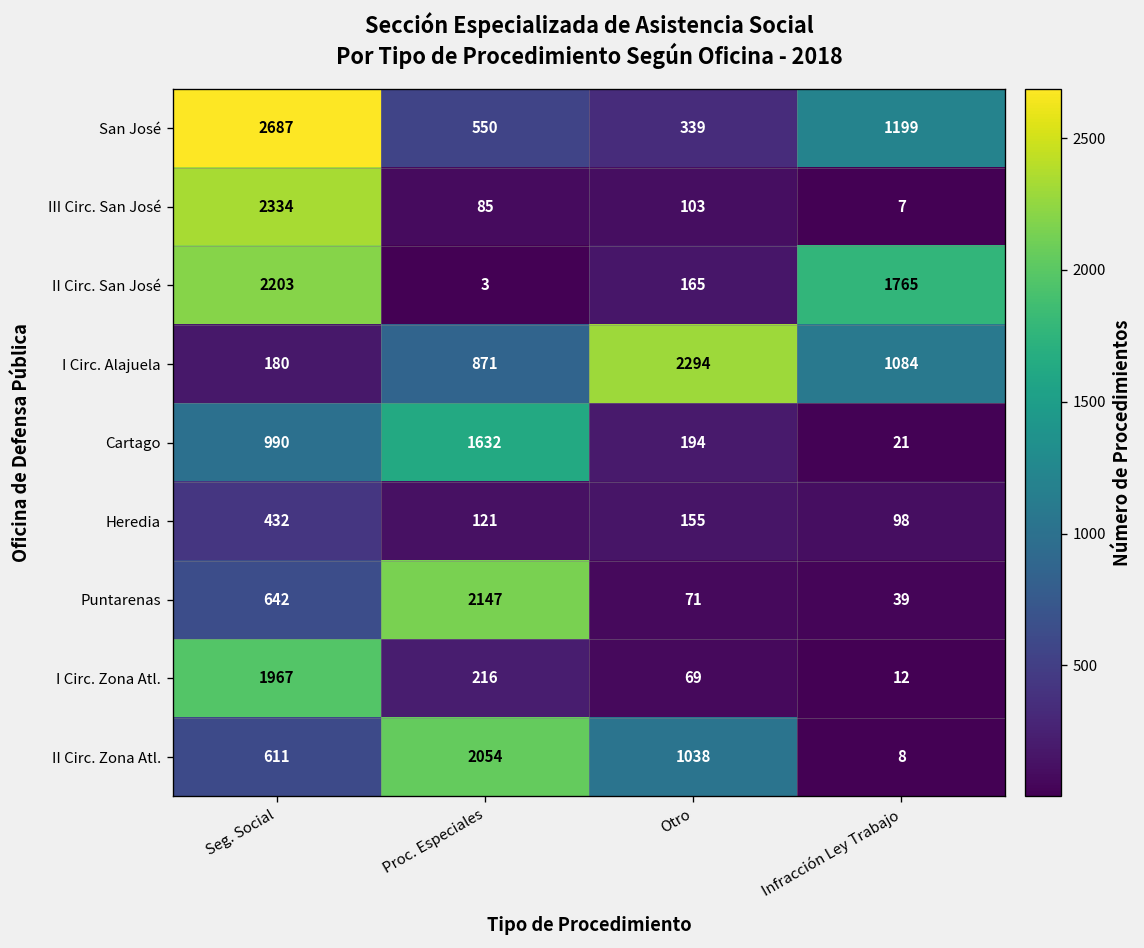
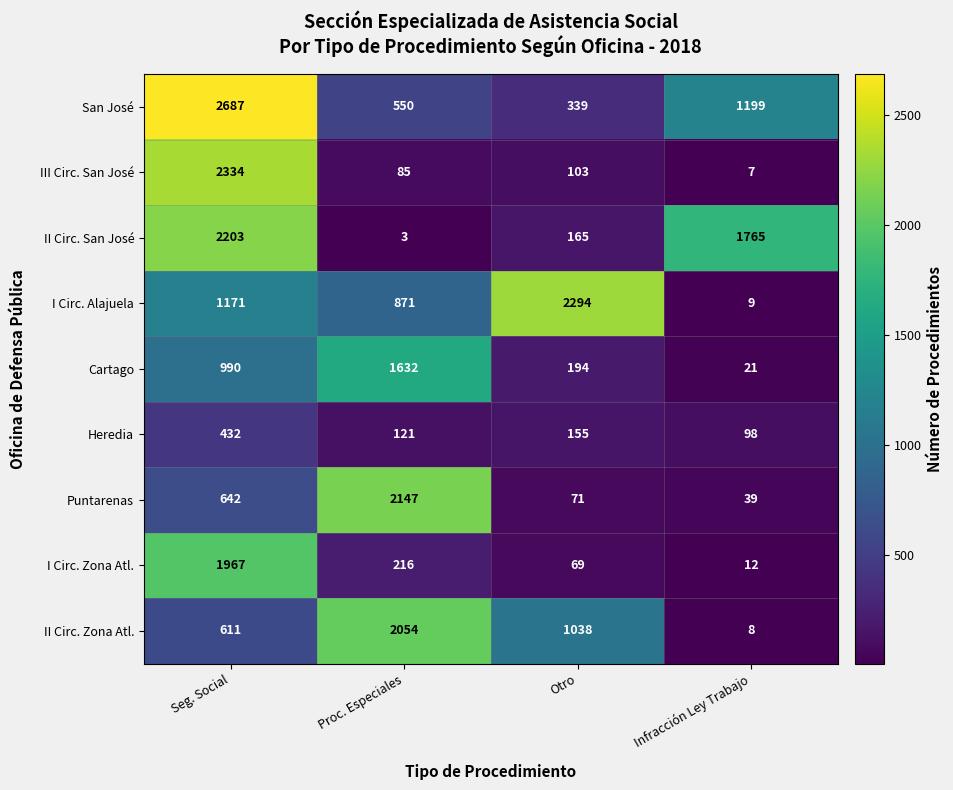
  {
    "San José": {
      "Seg. Social": 2687,
      "Proc. Especiales": 550,
      "Otro": 339,
      "Infracción Ley Trabajo": 1199
    },
    "III Circ. San José": {
      "Seg. Social": 2334,
      "Proc. Especiales": 85,
      "Otro": 103,
      "Infracción Ley Trabajo": 7
    },
    "II Circ. San José": {
      "Seg. Social": 2203,
      "Proc. Especiales": 3,
      "Otro": 165,
      "Infracción Ley Trabajo": 1765
    },
    "I Circ. Alajuela": {
-     "Seg. Social": 180,
+     "Seg. Social": 1171,
      "Proc. Especiales": 871,
      "Otro": 2294,
-     "Infracción Ley Trabajo": 1084
+     "Infracción Ley Trabajo": 9
    },
    "Cartago": {
      "Seg. Social": 990,
      "Proc. Especiales": 1632,
      "Otro": 194,
      "Infracción Ley Trabajo": 21
    },
    "Heredia": {
      "Seg. Social": 432,
      "Proc. Especiales": 121,
      "Otro": 155,
      "Infracción Ley Trabajo": 98
    },
    "Puntarenas": {
      "Seg. Social": 642,
      "Proc. Especiales": 2147,
      "Otro": 71,
      "Infracción Ley Trabajo": 39
    },
    "I Circ. Zona Atl.": {
      "Seg. Social": 1967,
      "Proc. Especiales": 216,
      "Otro": 69,
      "Infracción Ley Trabajo": 12
    },
    "II Circ. Zona Atl.": {
      "Seg. Social": 611,
      "Proc. Especiales": 2054,
      "Otro": 1038,
      "Infracción Ley Trabajo": 8
    }
  }
